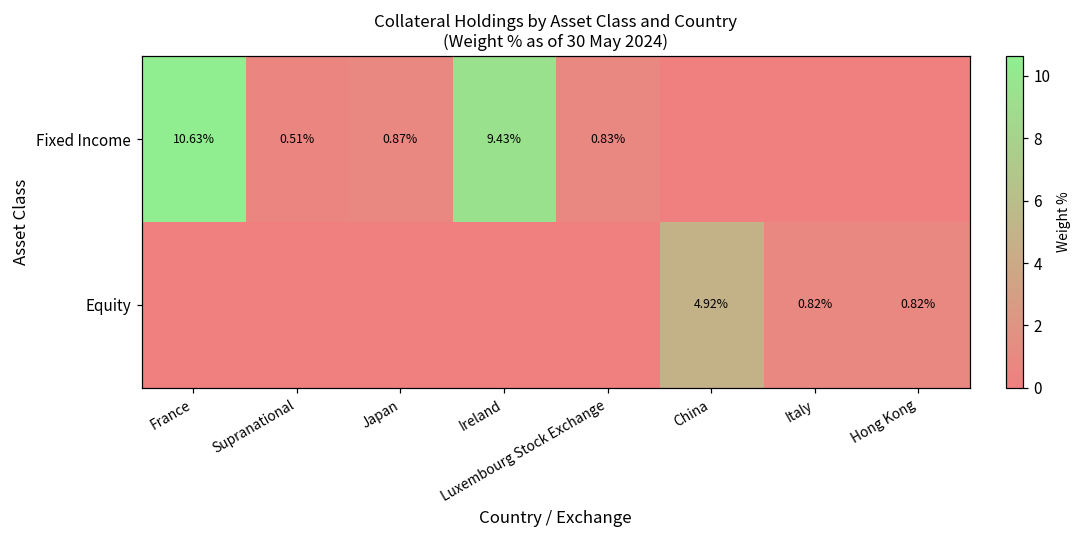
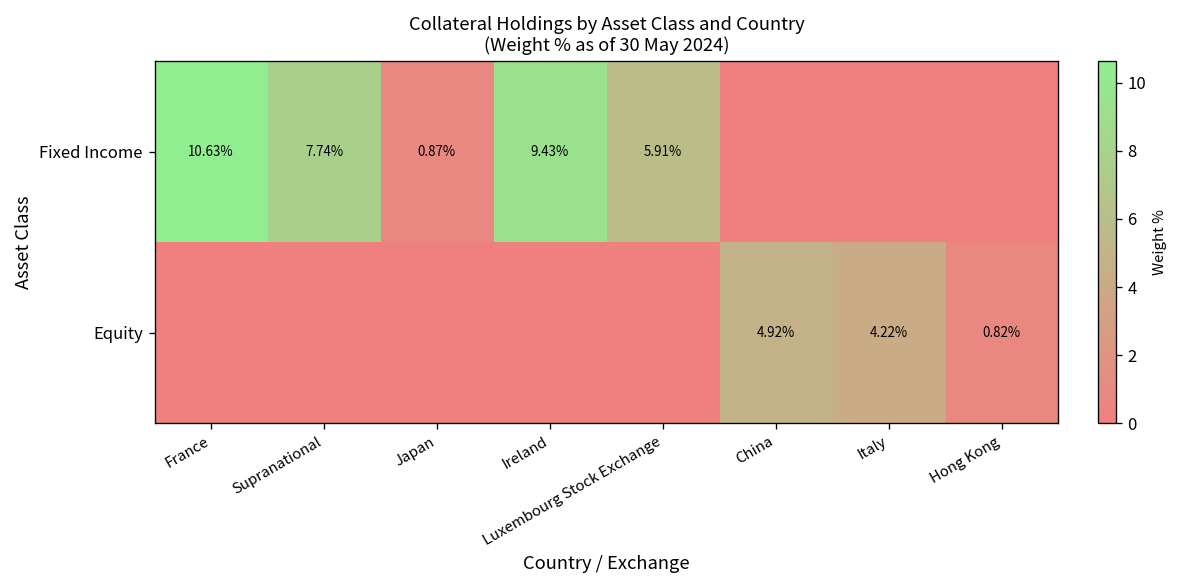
  {
    "Fixed Income": {
-     "Supranational": "0.51%",
-     "Luxembourg Stock Exchange": "0.83%"
+     "Supranational": "7.74%",
+     "Luxembourg Stock Exchange": "5.91%"
    },
    "Equity": {
-     "Italy": "0.82%"
+     "Italy": "4.22%"
    }
  }
